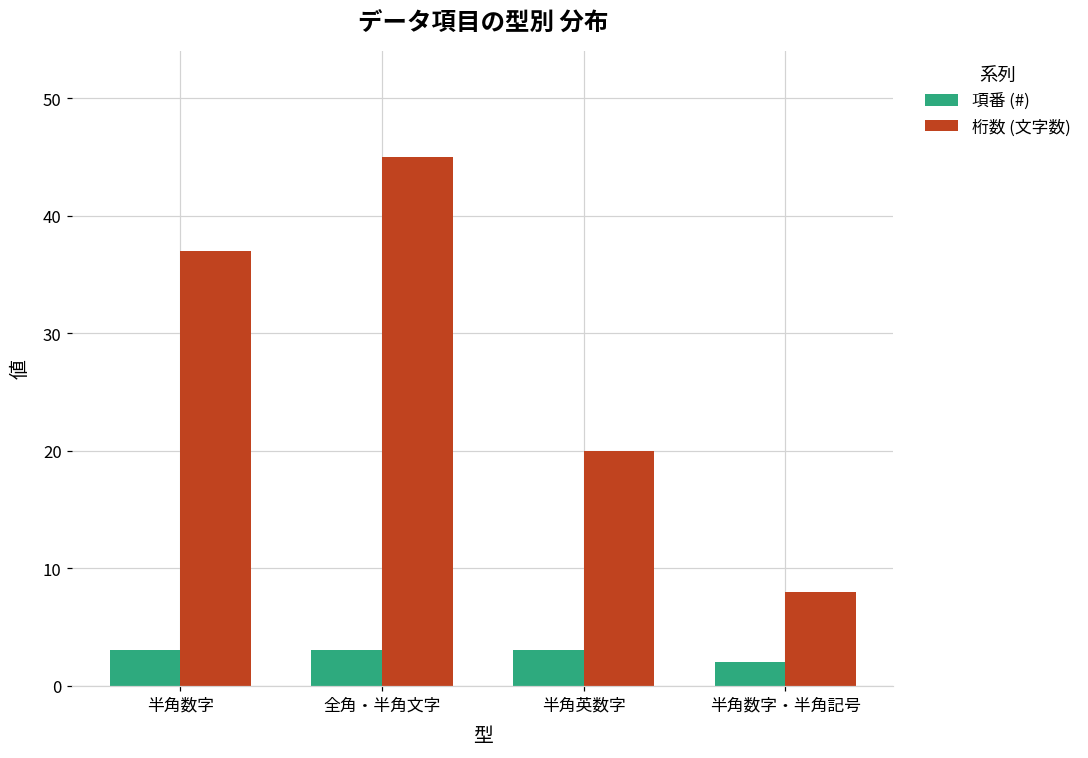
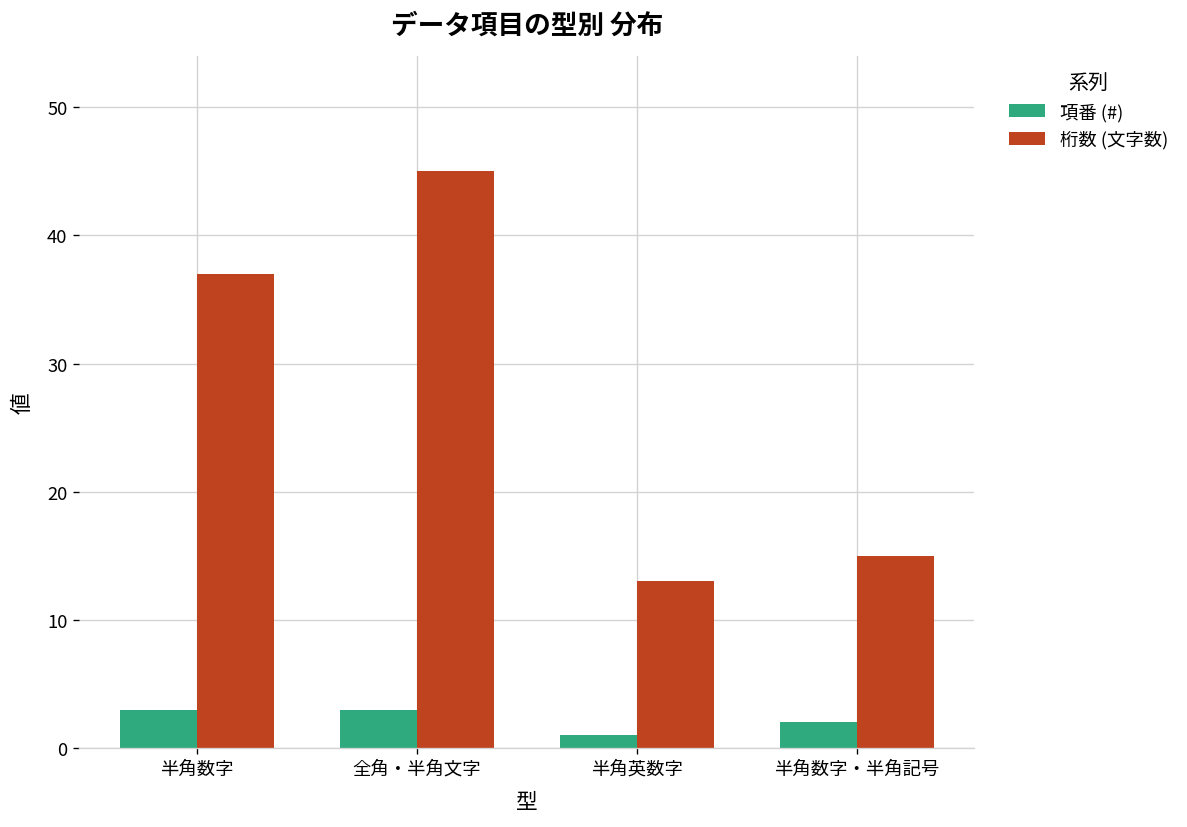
  {
    "項番 (#)": {
      "半角数字": 3,
      "全角・半角文字": 3,
-     "半角英数字": 3,
+     "半角英数字": 1,
      "半角数字・半角記号": 2
    },
    "桁数 (文字数)": {
      "半角数字": 37,
      "全角・半角文字": 45,
-     "半角英数字": 20,
-     "半角数字・半角記号": 8
+     "半角英数字": 13,
+     "半角数字・半角記号": 15
    }
  }
